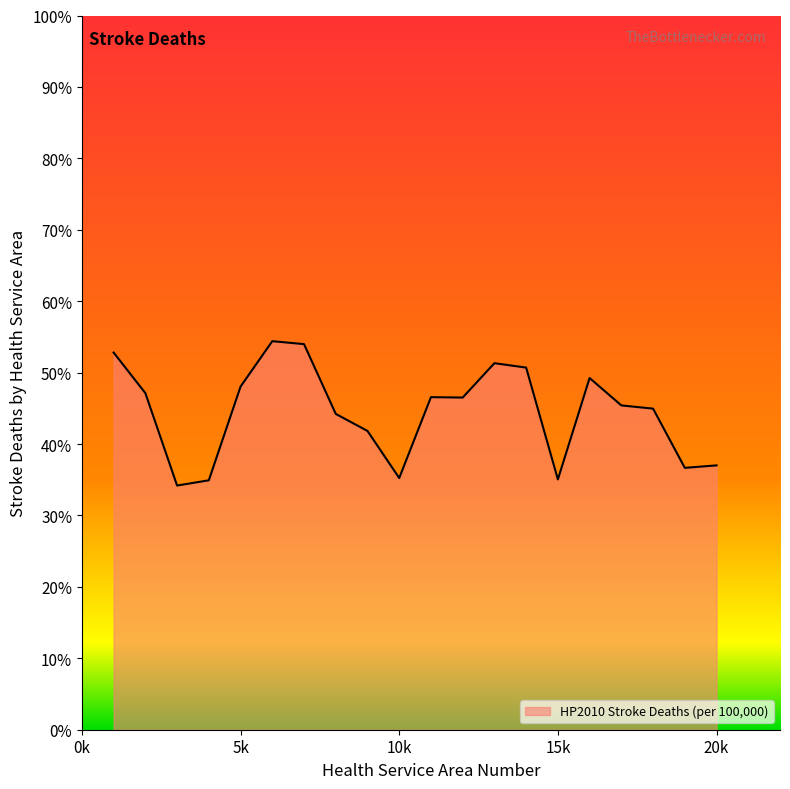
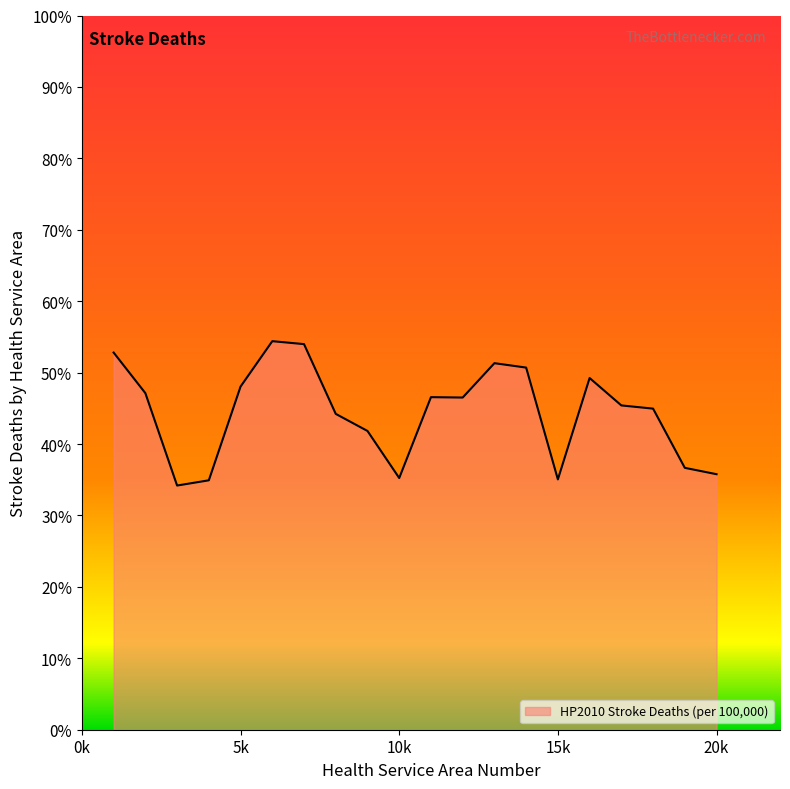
  {
    "5k": "48%",
    "10k": "35%",
    "15k": "35%",
-   "20k": "37%"
+   "20k": "36%"
  }
